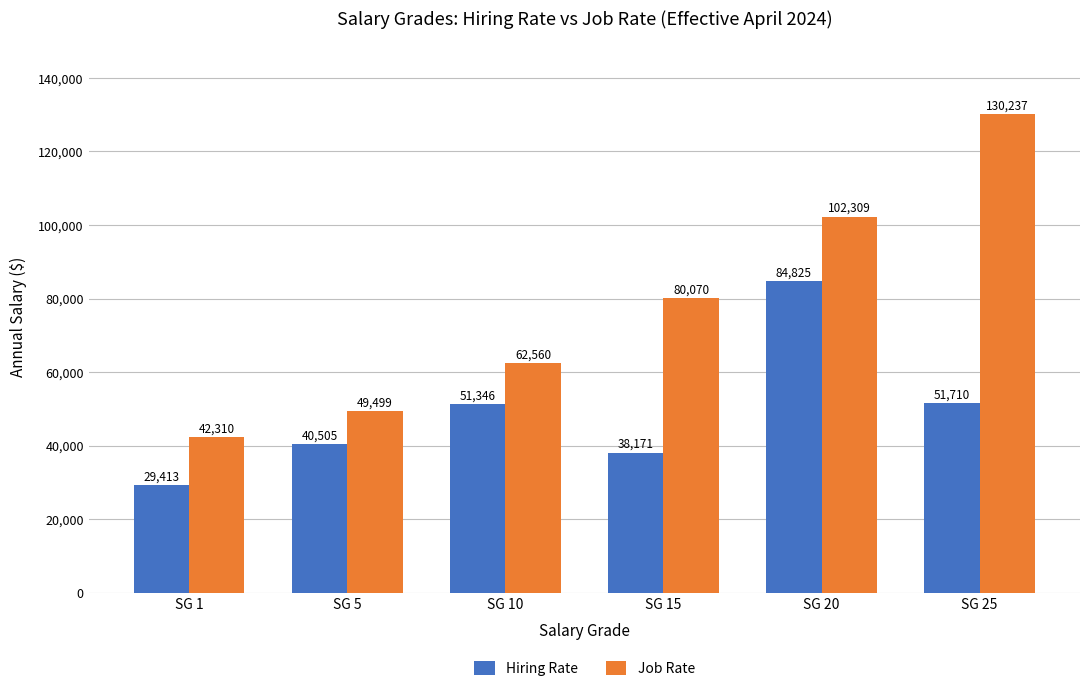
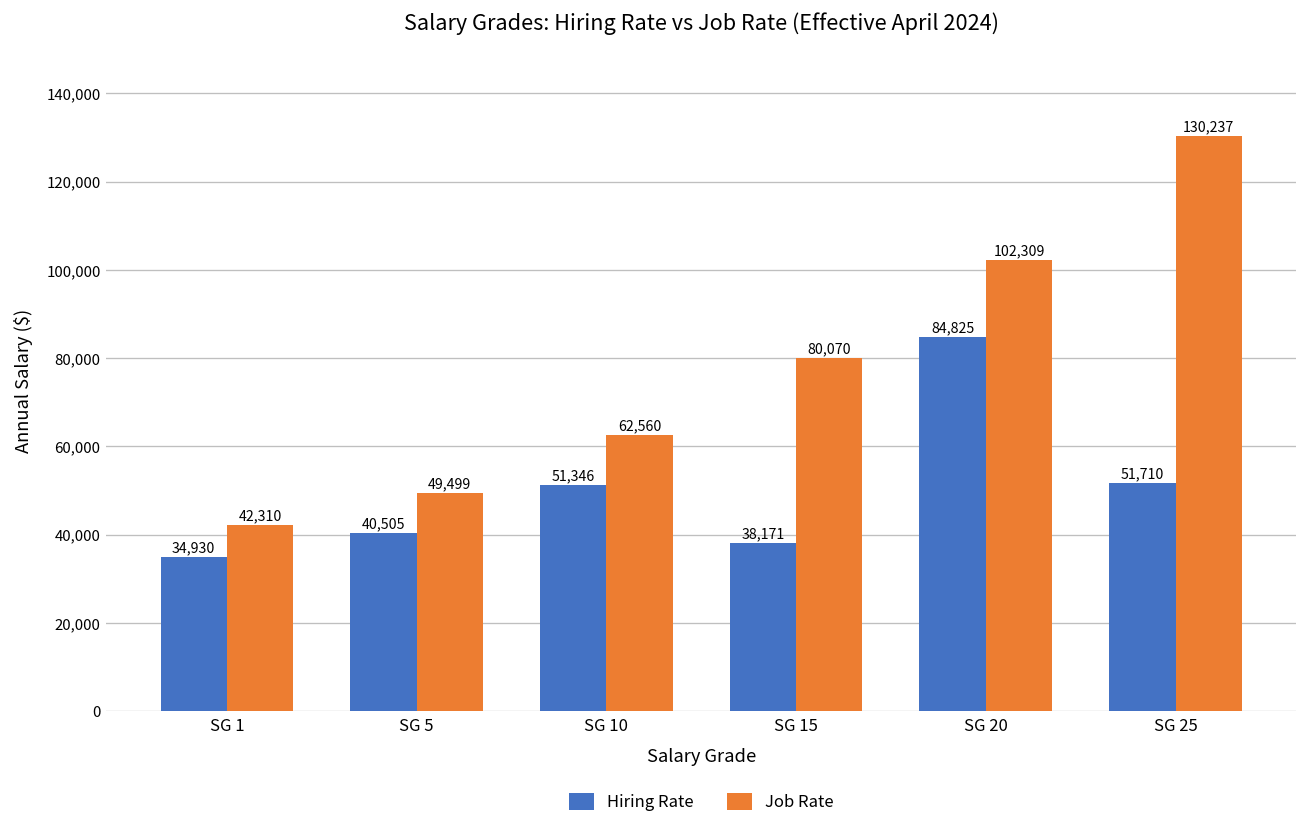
  {
    "Hiring Rate": {
-     "SG 1": "29,413",
+     "SG 1": "34,930",
      "SG 5": "40,505",
      "SG 10": "51,346",
      "SG 15": "38,171",
      "SG 20": "84,825",
      "SG 25": "51,710"
    },
    "Job Rate": {
      "SG 1": "42,310",
      "SG 5": "49,499",
      "SG 10": "62,560",
      "SG 15": "80,070",
      "SG 20": "102,309",
      "SG 25": "130,237"
    }
  }
